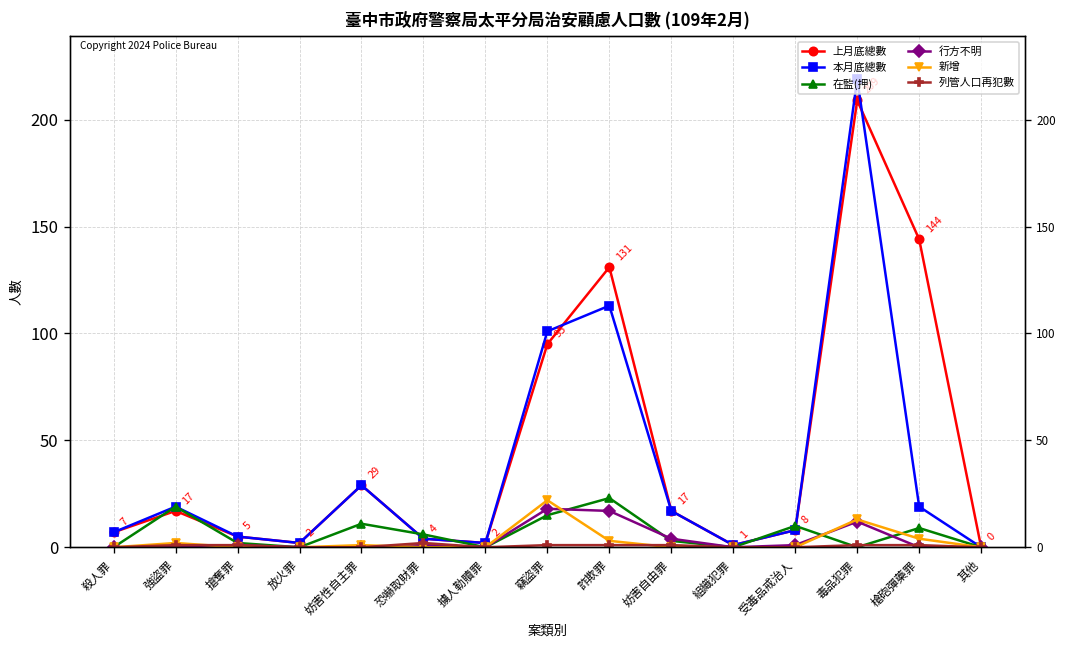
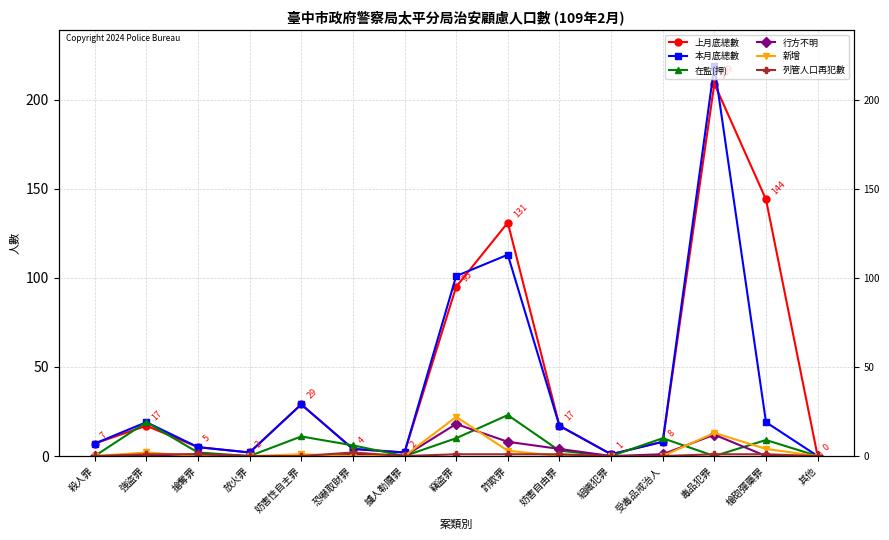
  {
    "上月底總數": {
      "強盜罪": 17,
      "竊盜罪": 95,
      "詐欺罪": 131,
      "槍砲彈藥罪": 144
    },
    "本月底總數": {
      "詐欺罪": 113,
      "槍砲彈藥罪": 19
    },
    "在監(押)": {
      "妨害性自主罪": 11,
-     "竊盜罪": 15,
+     "竊盜罪": 10,
      "詐欺罪": 23,
      "槍砲彈藥罪": 9
    },
    "行方不明": {
      "竊盜罪": 18,
-     "詐欺罪": 17
+     "詐欺罪": 8
    },
    "新增": {
      "竊盜罪": 22,
      "詐欺罪": 3,
      "槍砲彈藥罪": 4
    },
    "列管人口再犯數": {
      "竊盜罪": 1,
      "詐欺罪": 1
    }
  }
